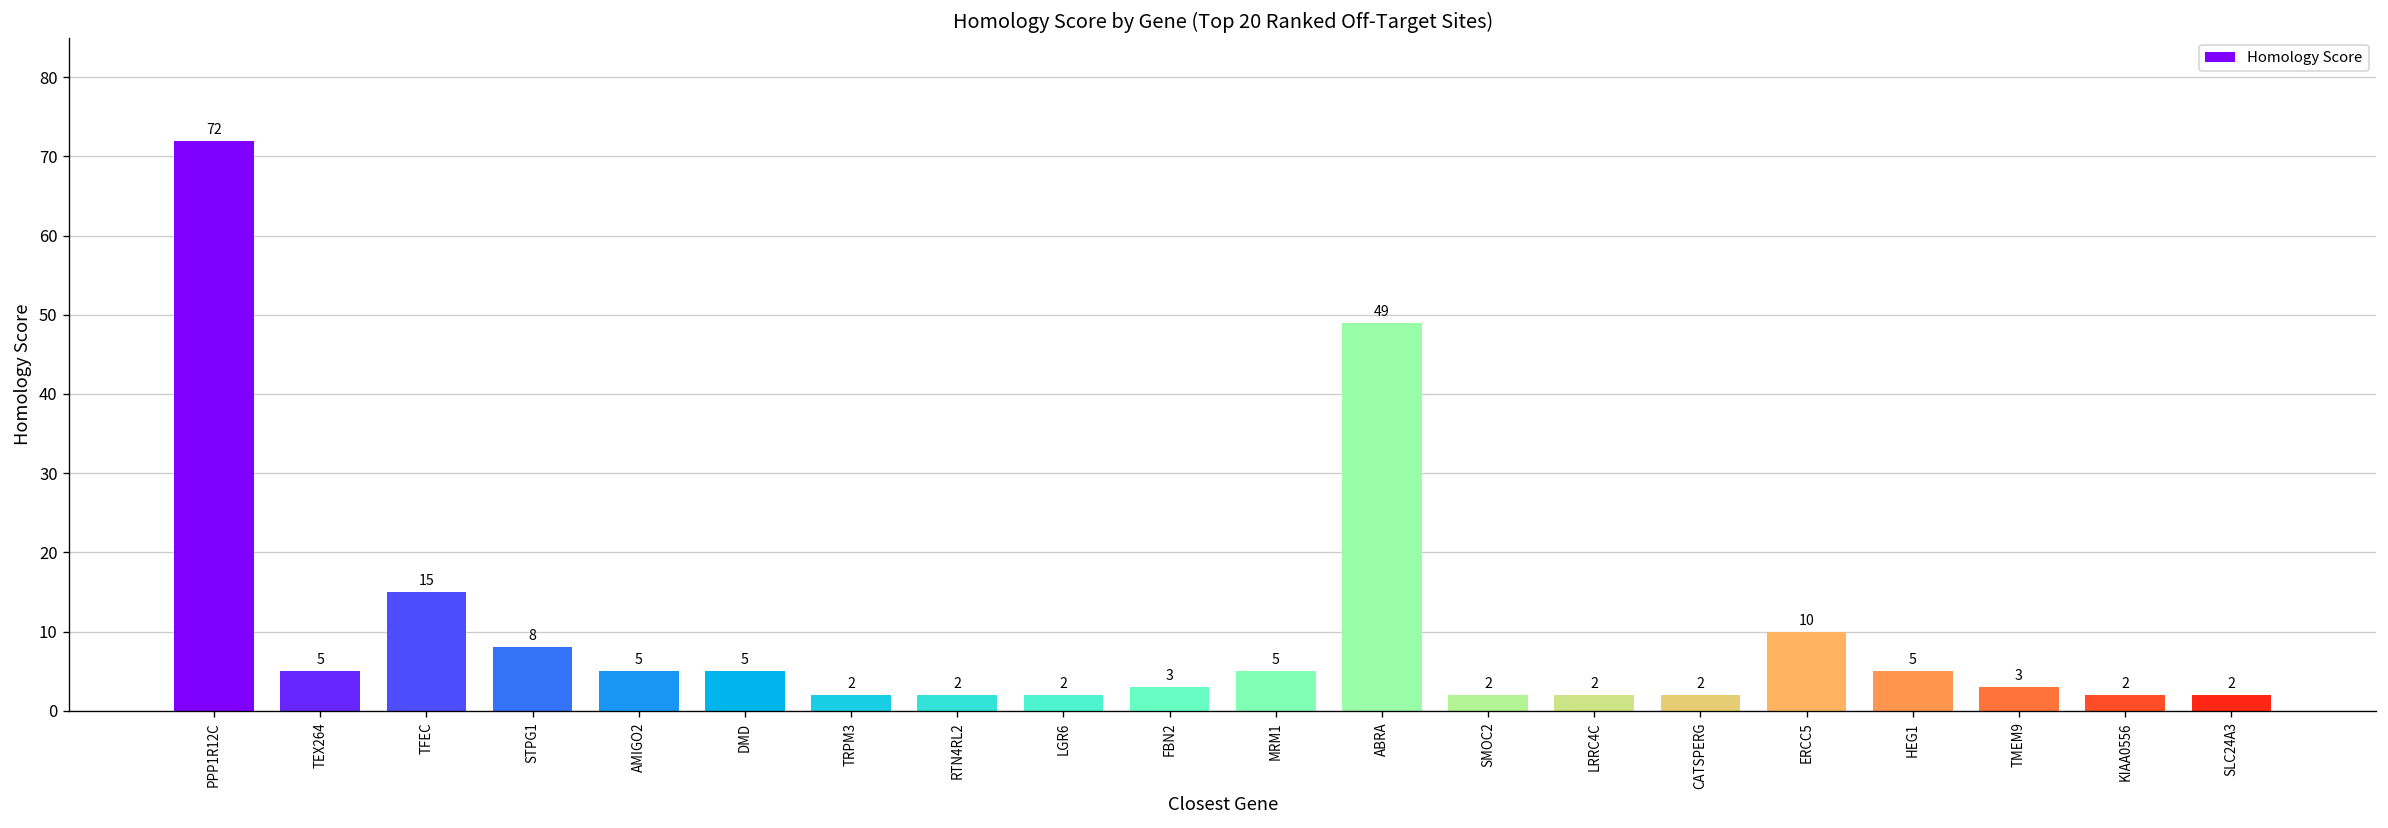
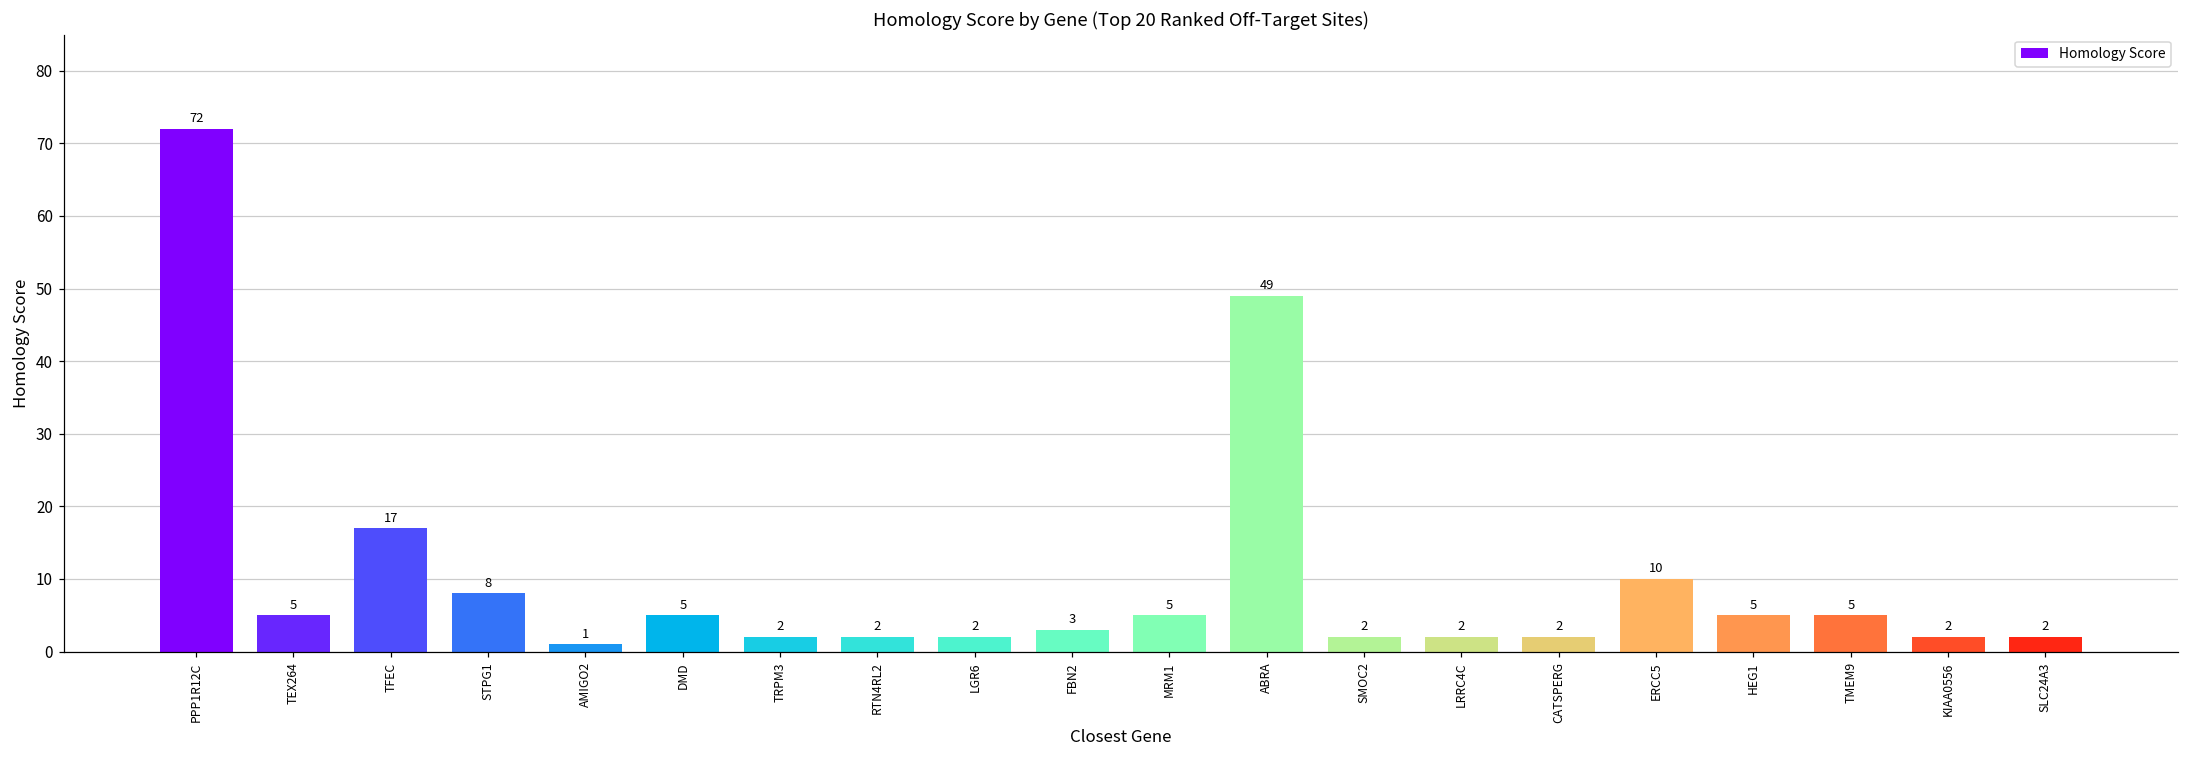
  {
    "PPP1R12C": 72,
    "TEX264": 5,
-   "TFEC": 15,
+   "TFEC": 17,
    "STPG1": 8,
-   "AMIGO2": 5,
+   "AMIGO2": 1,
    "DMD": 5,
    "TRPM3": 2,
    "RTN4RL2": 2,
    "LGR6": 2,
    "FBN2": 3,
    "MRM1": 5,
    "ABRA": 49,
    "SMOC2": 2,
    "LRRC4C": 2,
    "CATSPERG": 2,
    "ERCC5": 10,
    "HEG1": 5,
-   "TMEM9": 3,
+   "TMEM9": 5,
    "KIAA0556": 2,
    "SLC24A3": 2
  }
